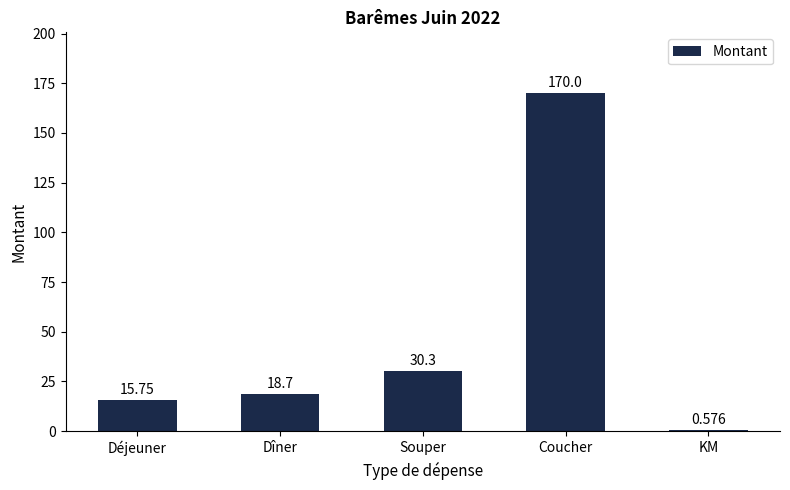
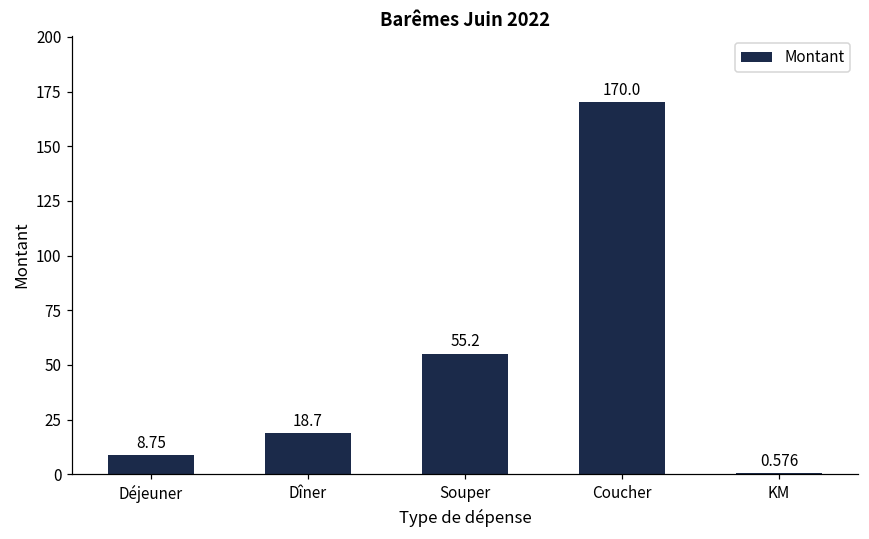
  {
-   "Déjeuner": 15.75,
+   "Déjeuner": 8.75,
    "Dîner": 18.7,
-   "Souper": 30.3,
+   "Souper": 55.2,
    "Coucher": 170.0,
    "KM": 0.576
  }
